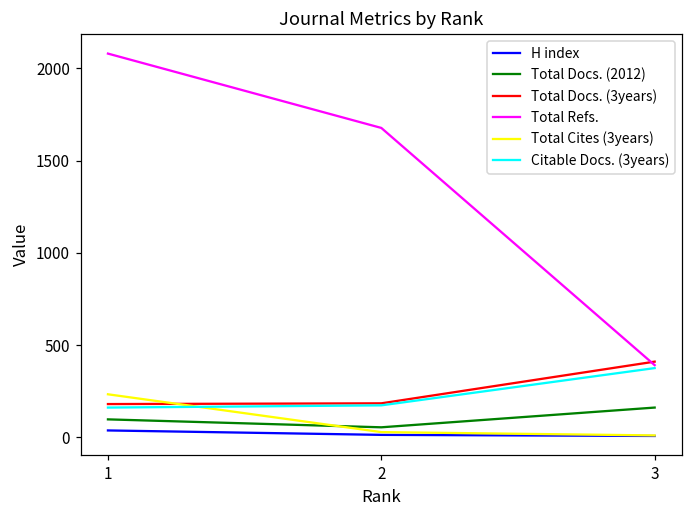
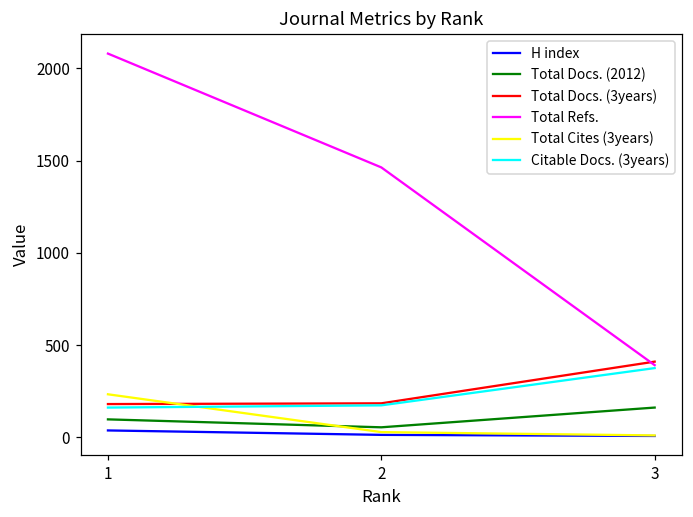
  {
    "H index": {
      "1": 40
    },
    "Total Docs. (2012)": {
      "1": 100,
      "2": 50,
      "3": 160
    },
    "Total Docs. (3years)": {
      "1": 180,
      "3": 410
    },
    "Total Refs.": {
      "1": 2080,
-     "2": 1680,
+     "2": 1460,
      "3": 390
    },
    "Total Cites (3years)": {
      "1": 230
    },
    "Citable Docs. (3years)": {
      "1": 160,
      "3": 380
    }
  }
